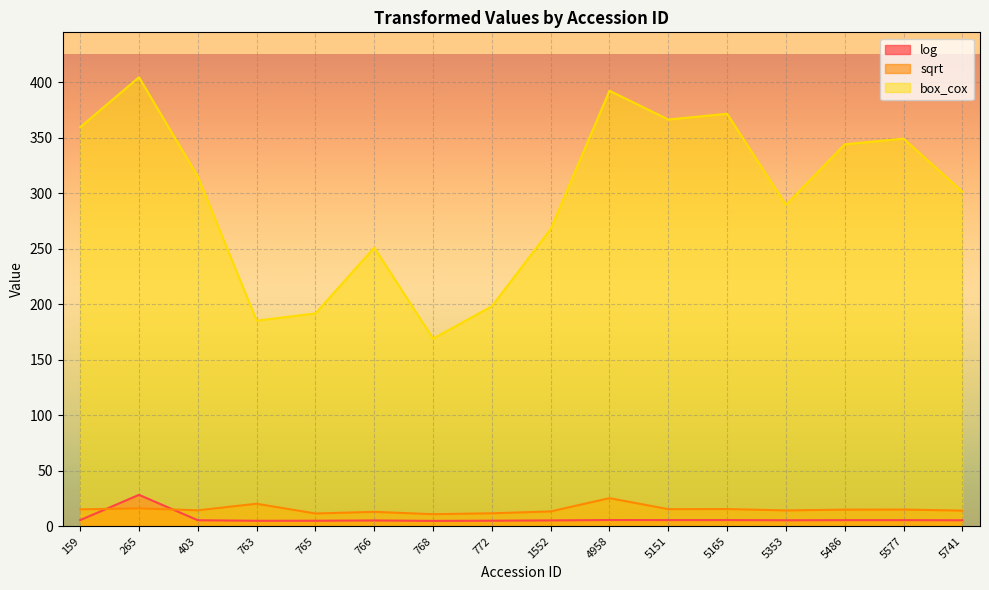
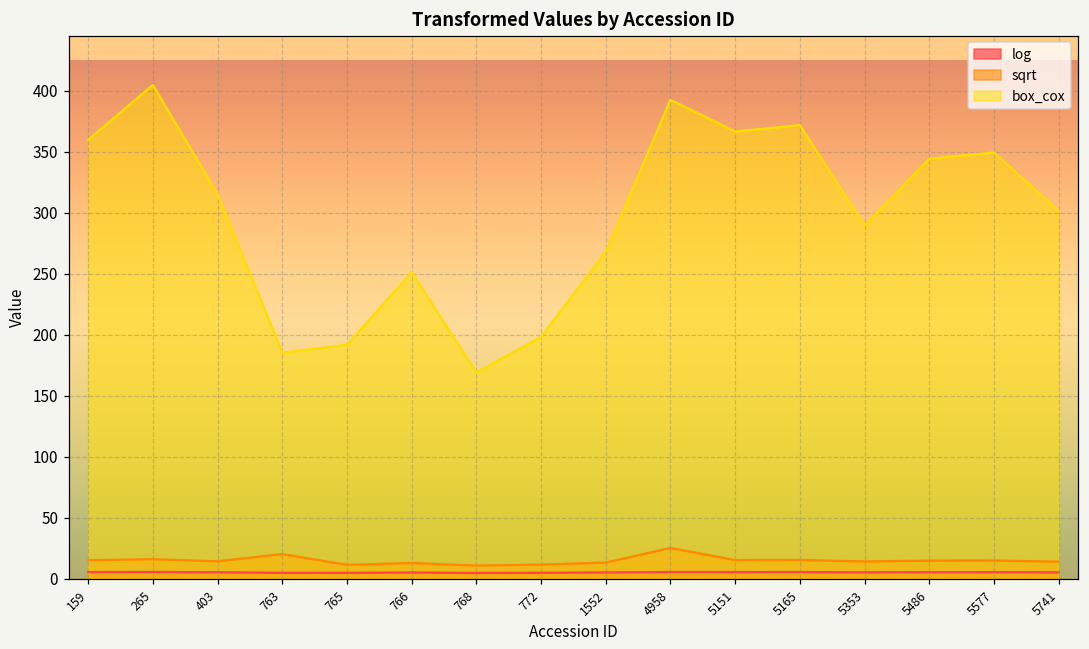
  {
    "log": {
      "159": 5,
-     "265": 28,
+     "265": 6,
      "403": 5,
      "763": 5,
      "765": 5,
      "766": 5,
      "768": 5,
      "772": 5,
      "1552": 5,
      "4958": 6,
      "5151": 5,
      "5165": 5,
      "5353": 5,
      "5486": 5,
      "5577": 5,
      "5741": 5
    },
    "sqrt": {
      "159": 15,
      "265": 16,
      "403": 14,
      "763": 20,
      "765": 11,
      "766": 13,
      "768": 11,
      "772": 12,
      "1552": 13,
      "4958": 25,
      "5151": 15,
      "5165": 15,
      "5353": 14,
      "5486": 15,
      "5577": 15,
      "5741": 14
    },
    "box_cox": {
      "159": 360,
      "265": 405,
      "403": 315,
      "763": 185,
      "765": 192,
      "766": 251,
      "768": 169,
      "772": 198,
      "1552": 268,
      "4958": 393,
      "5151": 367,
      "5165": 372,
      "5353": 290,
      "5486": 344,
      "5577": 349,
      "5741": 302
    }
  }
